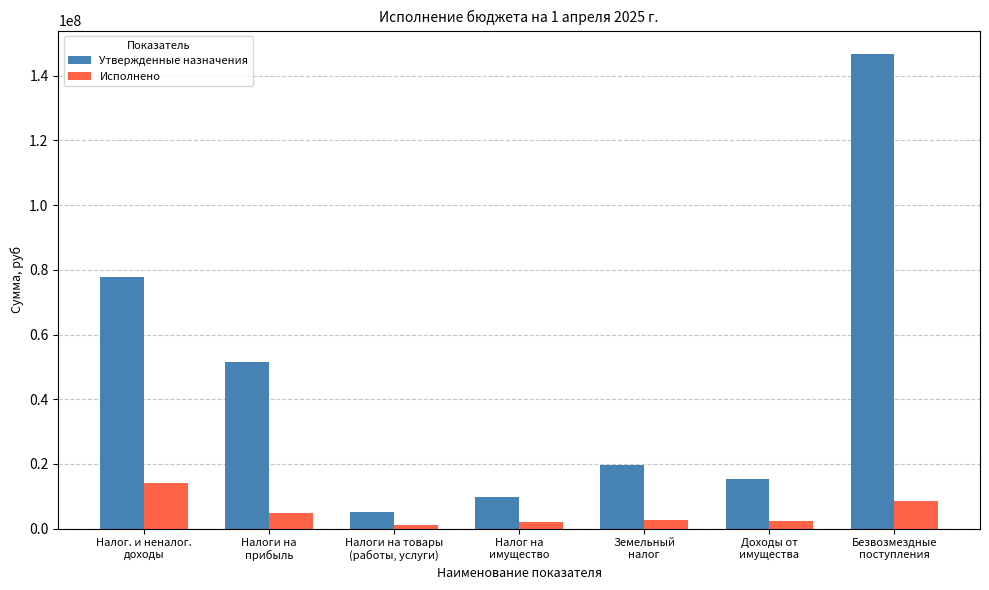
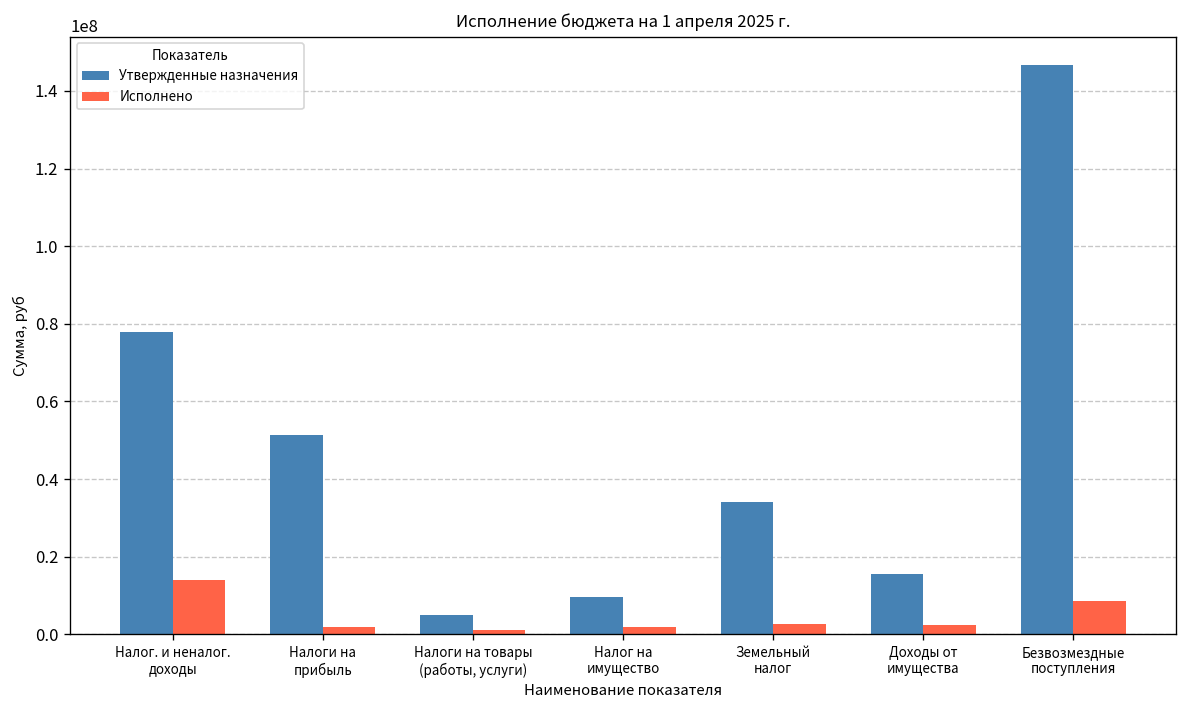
  {
    "Утвержденные назначения": {
      "Налог. и неналог. доходы": 78000000,
      "Налоги на прибыль": 51000000,
      "Налоги на товары (работы, услуги)": 5000000,
      "Налог на имущество": 10000000,
-     "Земельный налог": 20000000,
+     "Земельный налог": 34000000,
      "Доходы от имущества": 15000000,
      "Безвозмездные поступления": 147000000
    },
    "Исполнено": {
      "Налог. и неналог. доходы": 14000000,
-     "Налоги на прибыль": 5000000,
+     "Налоги на прибыль": 2000000,
      "Налоги на товары (работы, услуги)": 1000000,
      "Налог на имущество": 2000000,
      "Земельный налог": 3000000,
      "Доходы от имущества": 3000000,
      "Безвозмездные поступления": 9000000
    }
  }
